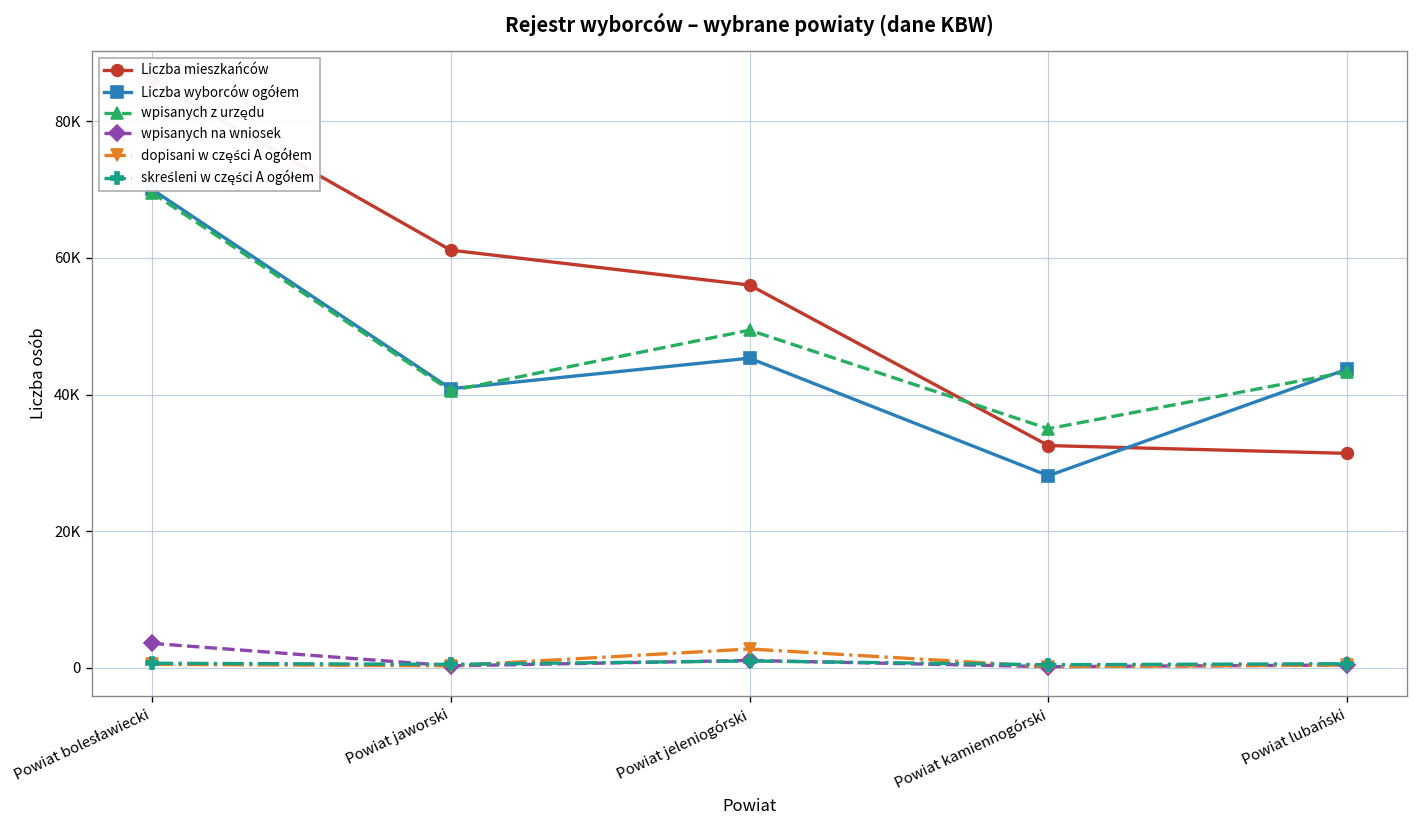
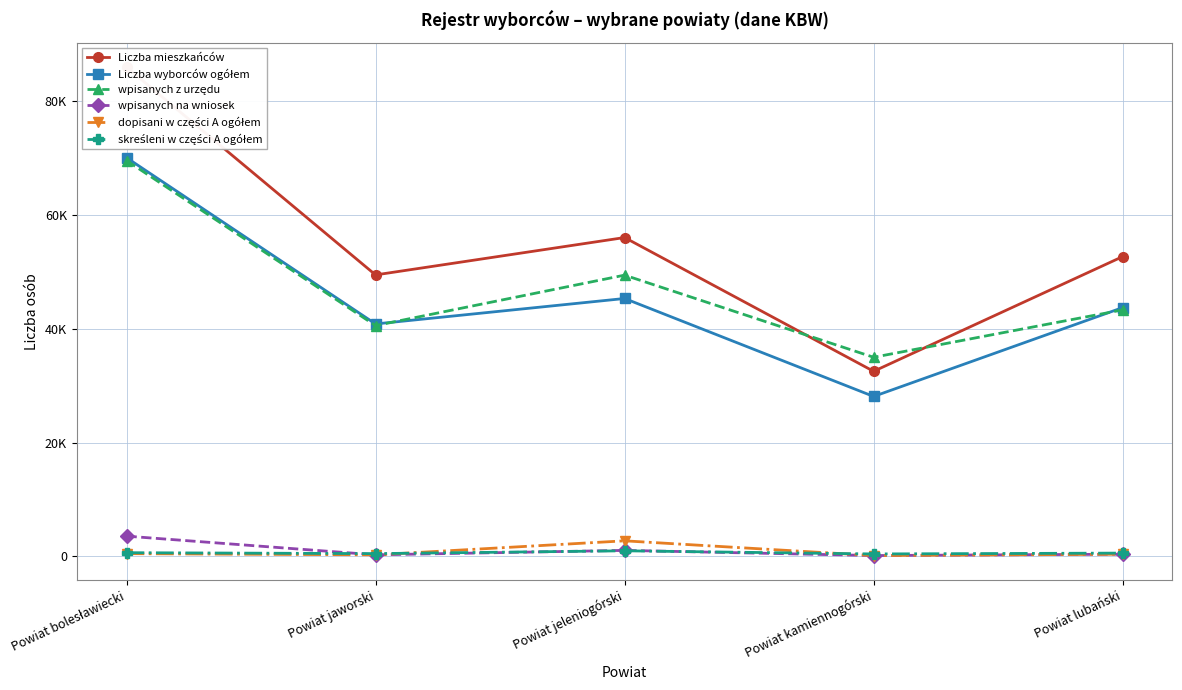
  {
    "Liczba mieszkańców": {
-     "Powiat jaworski": 61000,
+     "Powiat jaworski": 49000,
      "Powiat jeleniogórski": 56000,
      "Powiat kamiennogórski": 33000,
-     "Powiat lubański": 31000
+     "Powiat lubański": 53000
    },
    "Liczba wyborców ogółem": {
      "Powiat bolesławiecki": 70000,
      "Powiat jeleniogórski": 45000,
      "Powiat kamiennogórski": 28000
    },
    "wpisanych na wniosek": {
      "Powiat bolesławiecki": 4000
    },
    "dopisani w części A ogółem": {
      "Powiat jeleniogórski": 3000
    }
  }
